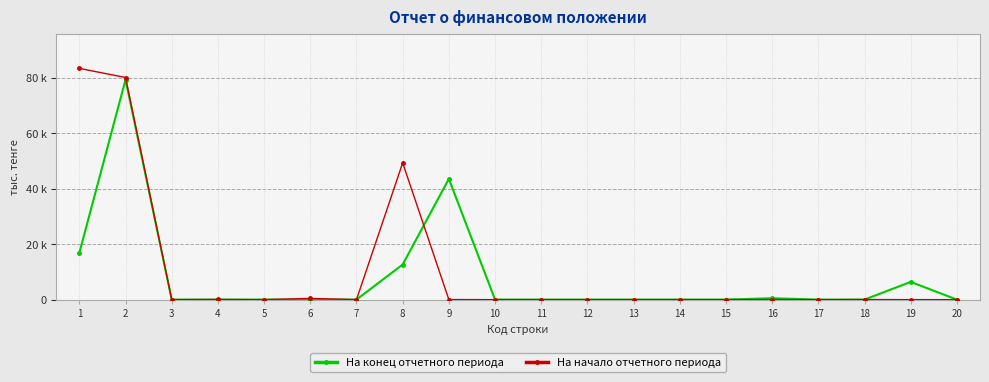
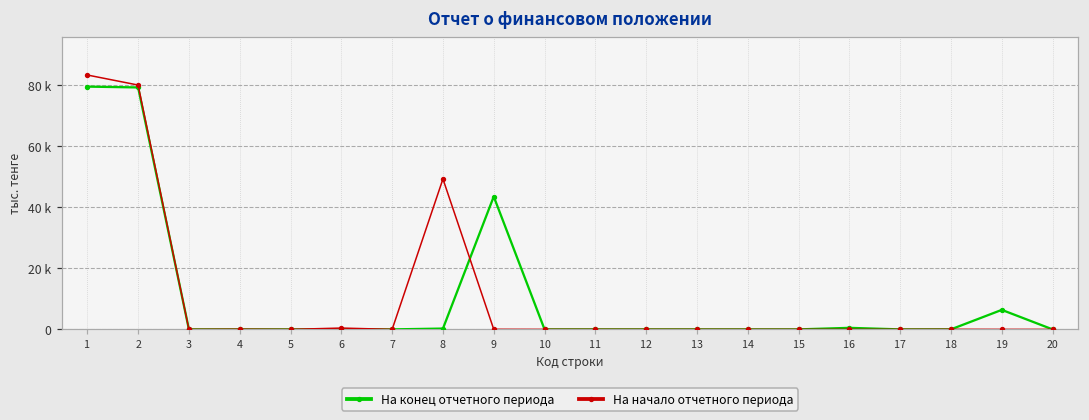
  {
    "На конец отчетного периода": {
-     "1": 17000,
-     "8": 13000,
+     "1": 80000,
+     "8": 0,
      "9": 44000,
      "19": 6000
    },
    "На начало отчетного периода": {
      "1": 83000,
      "8": 49000,
      "9": 0,
      "19": 0
    }
  }
